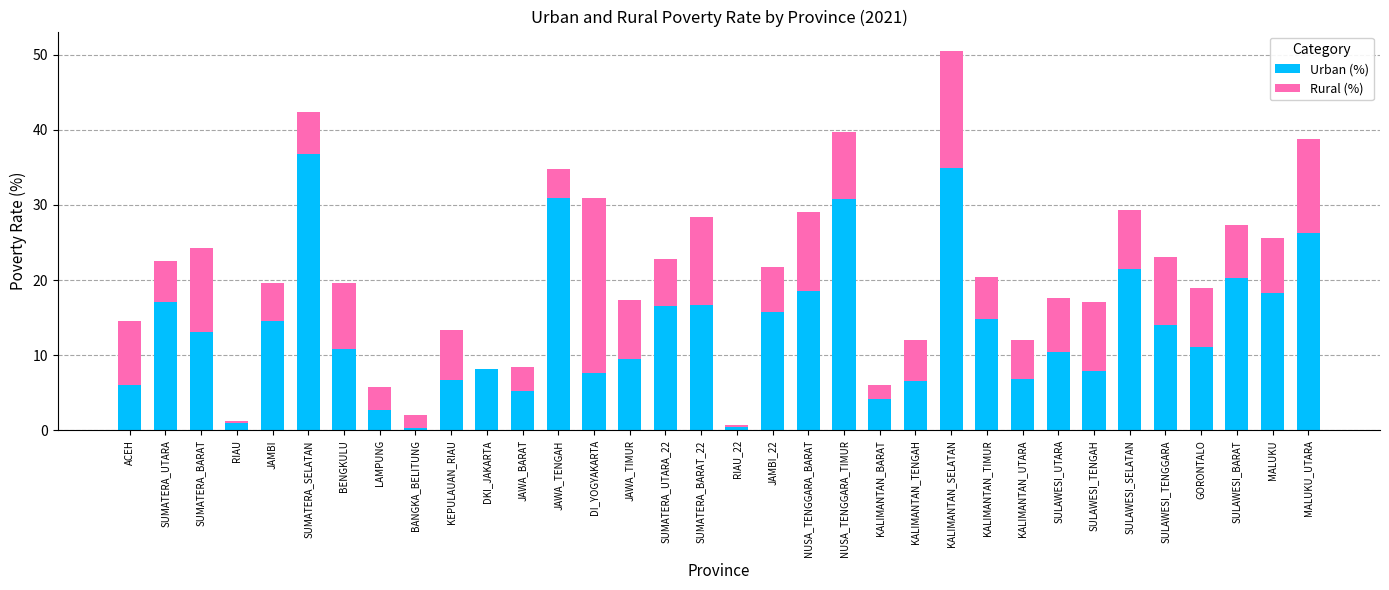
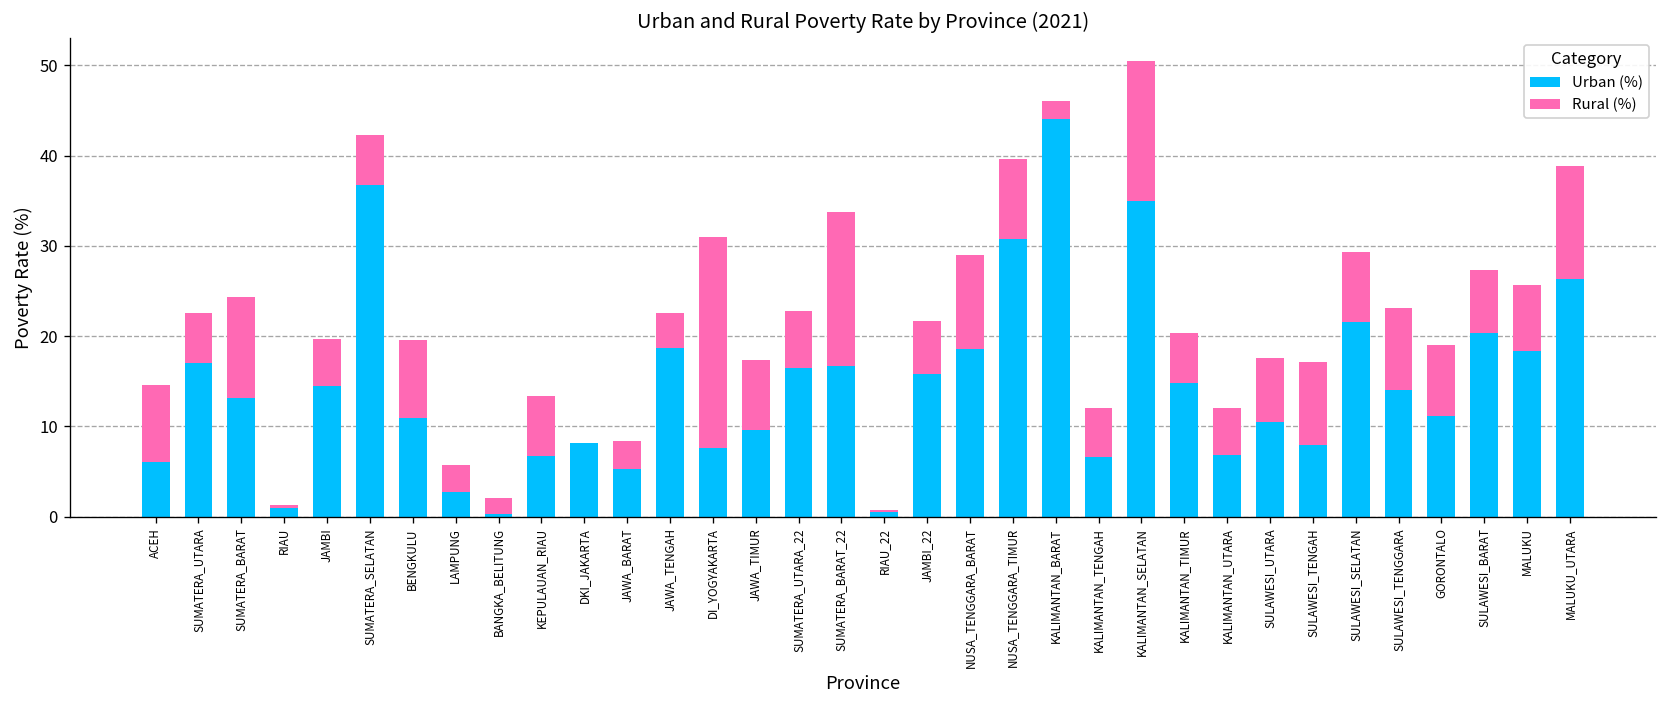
  {
    "Urban (%)": {
      "ACEH": 6,
      "SUMATERA_UTARA": 17,
      "SUMATERA_BARAT": 13,
      "RIAU": 1,
      "JAMBI": 15,
      "SUMATERA_SELATAN": 37,
      "BENGKULU": 11,
      "LAMPUNG": 3,
      "KEPULAUAN_RIAU": 7,
      "DKI_JAKARTA": 8,
      "JAWA_BARAT": 5,
-     "JAWA_TENGAH": 31,
+     "JAWA_TENGAH": 19,
      "DI_YOGYAKARTA": 8,
      "JAWA_TIMUR": 10,
      "SUMATERA_UTARA_22": 17,
      "SUMATERA_BARAT_22": 17,
      "RIAU_22": 0,
      "JAMBI_22": 16,
      "NUSA_TENGGARA_BARAT": 19,
      "NUSA_TENGGARA_TIMUR": 31,
-     "KALIMANTAN_BARAT": 4,
+     "KALIMANTAN_BARAT": 44,
      "KALIMANTAN_TENGAH": 7,
      "KALIMANTAN_SELATAN": 35,
      "KALIMANTAN_TIMUR": 15,
      "KALIMANTAN_UTARA": 7,
      "SULAWESI_UTARA": 10,
      "SULAWESI_TENGAH": 8,
      "SULAWESI_SELATAN": 22,
      "SULAWESI_TENGGARA": 14,
      "GORONTALO": 11,
      "SULAWESI_BARAT": 20,
      "MALUKU": 18,
      "MALUKU_UTARA": 26
    },
    "Rural (%)": {
      "ACEH": 9,
      "SUMATERA_UTARA": 6,
      "SUMATERA_BARAT": 11,
      "JAMBI": 5,
      "SUMATERA_SELATAN": 6,
      "BENGKULU": 9,
      "LAMPUNG": 3,
      "BANGKA_BELITUNG": 2,
      "KEPULAUAN_RIAU": 7,
      "DKI_JAKARTA": 0,
      "JAWA_BARAT": 3,
      "JAWA_TENGAH": 4,
      "DI_YOGYAKARTA": 23,
      "JAWA_TIMUR": 8,
      "SUMATERA_UTARA_22": 6,
-     "SUMATERA_BARAT_22": 12,
+     "SUMATERA_BARAT_22": 17,
      "JAMBI_22": 6,
      "NUSA_TENGGARA_BARAT": 11,
      "NUSA_TENGGARA_TIMUR": 9,
      "KALIMANTAN_BARAT": 2,
      "KALIMANTAN_TENGAH": 5,
      "KALIMANTAN_SELATAN": 16,
      "KALIMANTAN_TIMUR": 6,
      "KALIMANTAN_UTARA": 5,
      "SULAWESI_UTARA": 7,
      "SULAWESI_TENGAH": 9,
      "SULAWESI_SELATAN": 8,
      "SULAWESI_TENGGARA": 9,
      "GORONTALO": 8,
      "SULAWESI_BARAT": 7,
      "MALUKU": 7,
      "MALUKU_UTARA": 13
    }
  }
